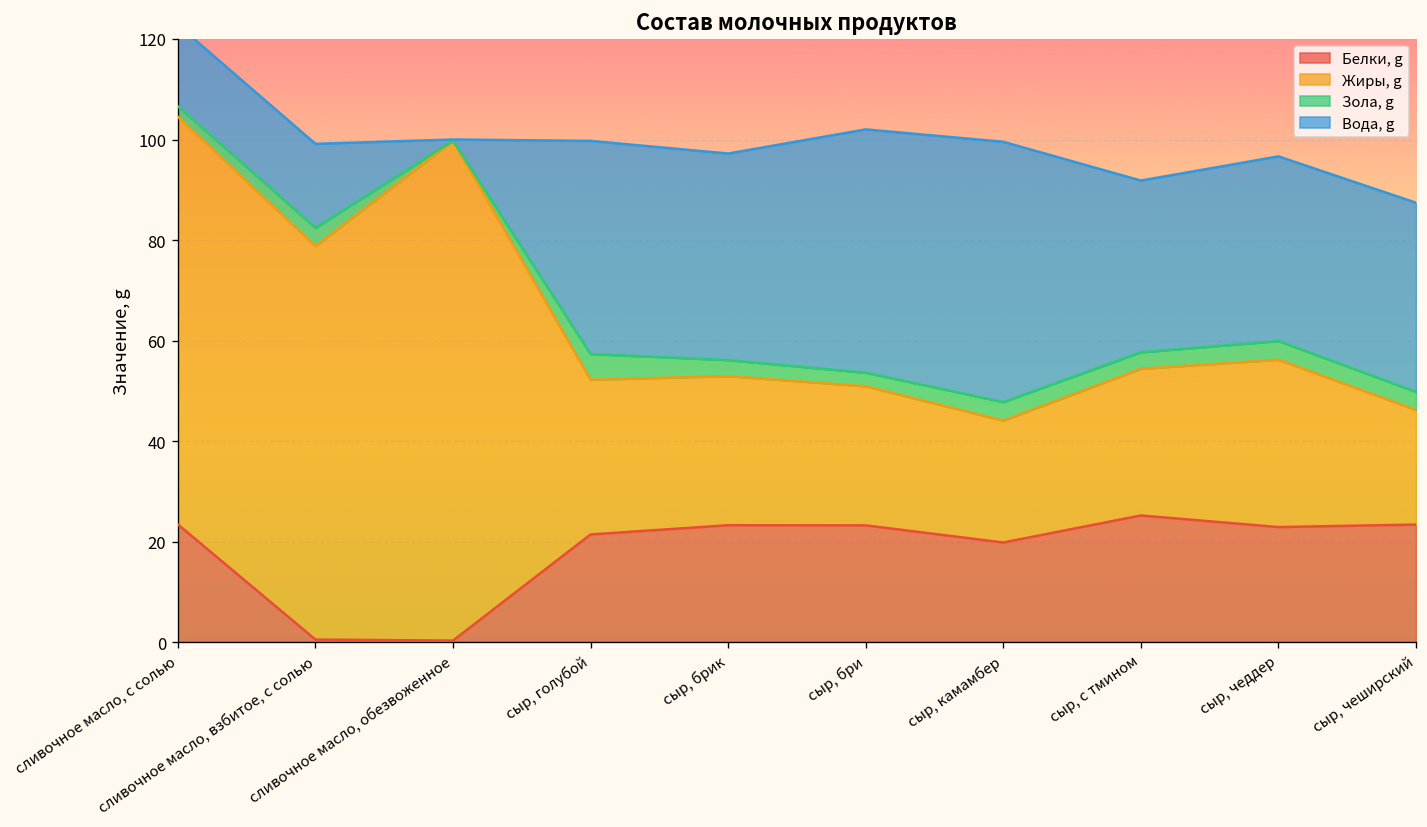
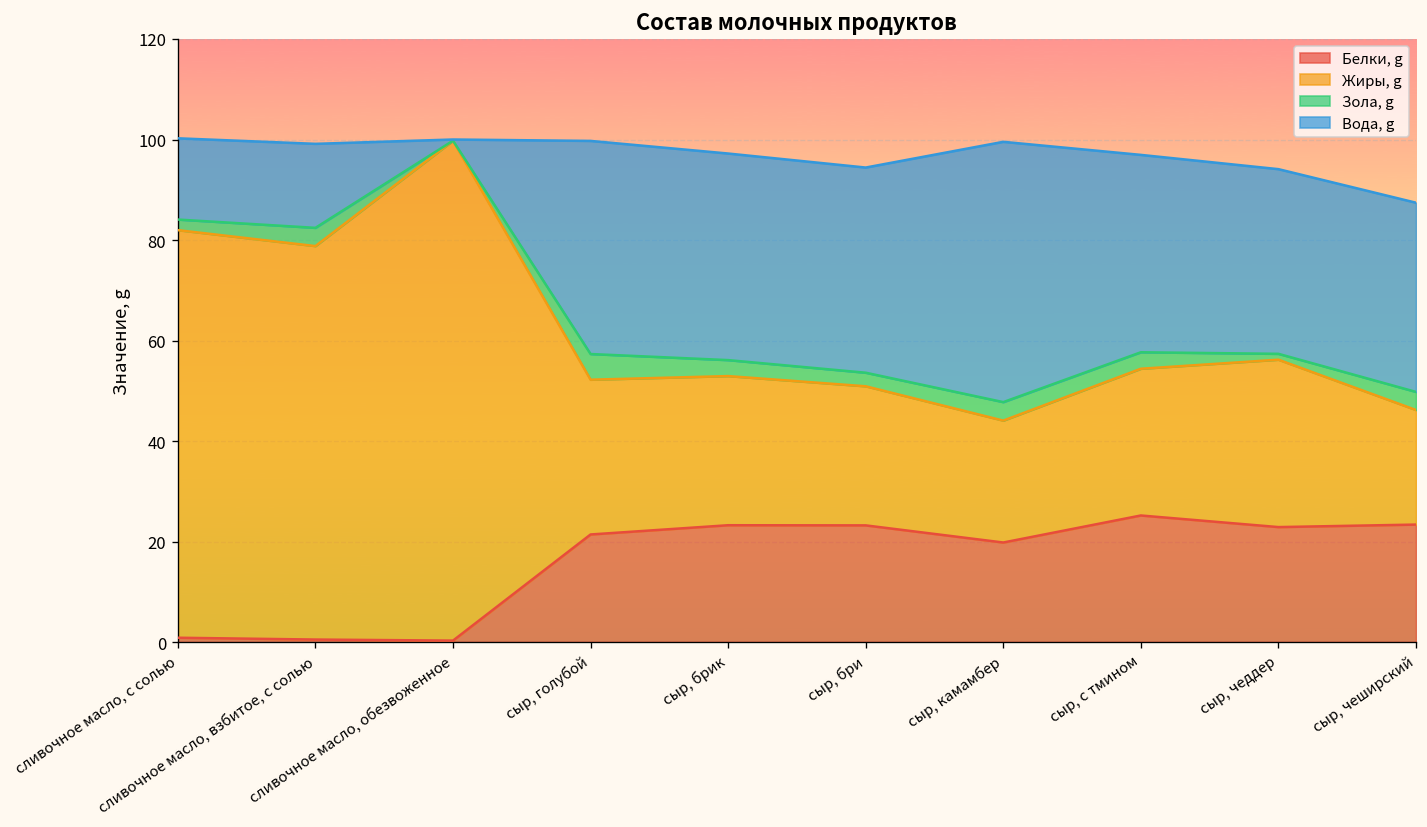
  {
    "Белки, g": {
-     "сливочное масло, с солью": 23,
+     "сливочное масло, с солью": 1,
      "сливочное масло, взбитое, с солью": 0,
      "сливочное масло, обезвоженное": 0,
      "сыр, голубой": 21,
      "сыр, брик": 23,
      "сыр, бри": 23,
      "сыр, камамбер": 20,
      "сыр, с тмином": 25,
      "сыр, чеддер": 23,
      "сыр, чеширский": 23
    },
    "Жиры, g": {
      "сливочное масло, с солью": 81,
      "сливочное масло, взбитое, с солью": 78,
      "сыр, голубой": 31,
      "сыр, брик": 30,
      "сыр, бри": 28,
      "сыр, камамбер": 24,
      "сыр, с тмином": 29,
      "сыр, чеддер": 33,
      "сыр, чеширский": 23
    },
    "Зола, g": {
      "сливочное масло, с солью": 2,
      "сливочное масло, взбитое, с солью": 4,
      "сыр, голубой": 5,
      "сыр, брик": 3,
      "сыр, бри": 3,
      "сыр, камамбер": 4,
      "сыр, с тмином": 3,
-     "сыр, чеддер": 4,
+     "сыр, чеддер": 1,
      "сыр, чеширский": 4
    },
    "Вода, g": {
      "сливочное масло, взбитое, с солью": 17,
      "сыр, голубой": 42,
      "сыр, брик": 41,
-     "сыр, бри": 48,
+     "сыр, бри": 41,
      "сыр, камамбер": 52,
-     "сыр, с тмином": 34,
+     "сыр, с тмином": 39,
      "сыр, чеддер": 37,
      "сыр, чеширский": 38
    }
  }
